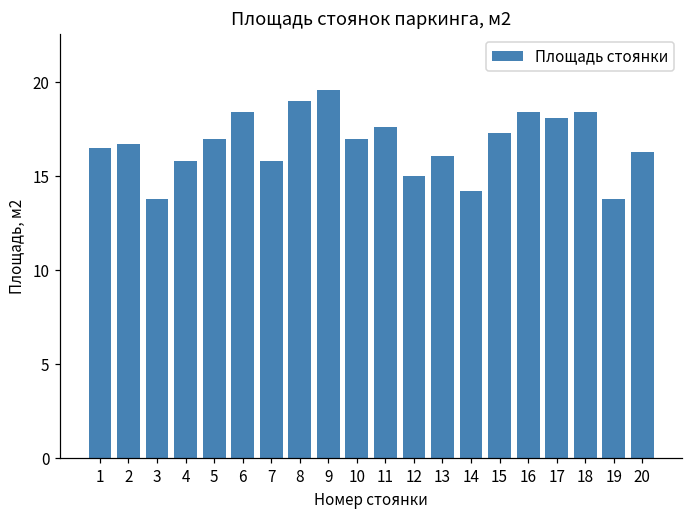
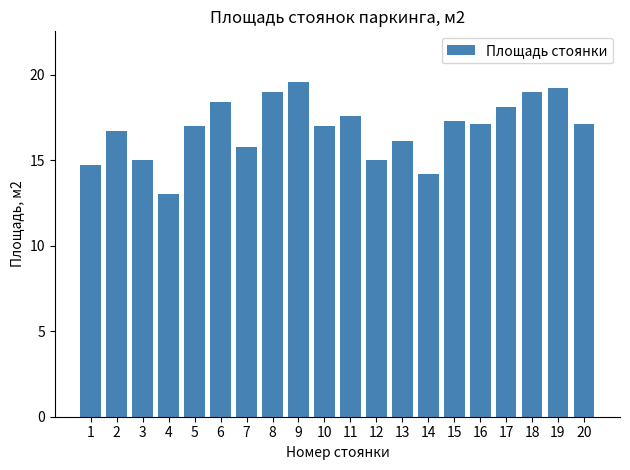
  {
-   "1": 16.5,
+   "1": 14.7,
    "2": 16.7,
-   "3": 13.8,
-   "4": 15.8,
+   "3": 15.0,
+   "4": 13.0,
    "5": 17.0,
    "6": 18.4,
    "7": 15.8,
    "8": 19.0,
    "9": 19.6,
    "10": 17.0,
    "11": 17.6,
    "12": 15.0,
    "13": 16.1,
    "14": 14.2,
    "15": 17.3,
-   "16": 18.4,
+   "16": 17.1,
    "17": 18.1,
-   "18": 18.4,
-   "19": 13.8,
-   "20": 16.3
+   "18": 19.0,
+   "19": 19.2,
+   "20": 17.1
  }
